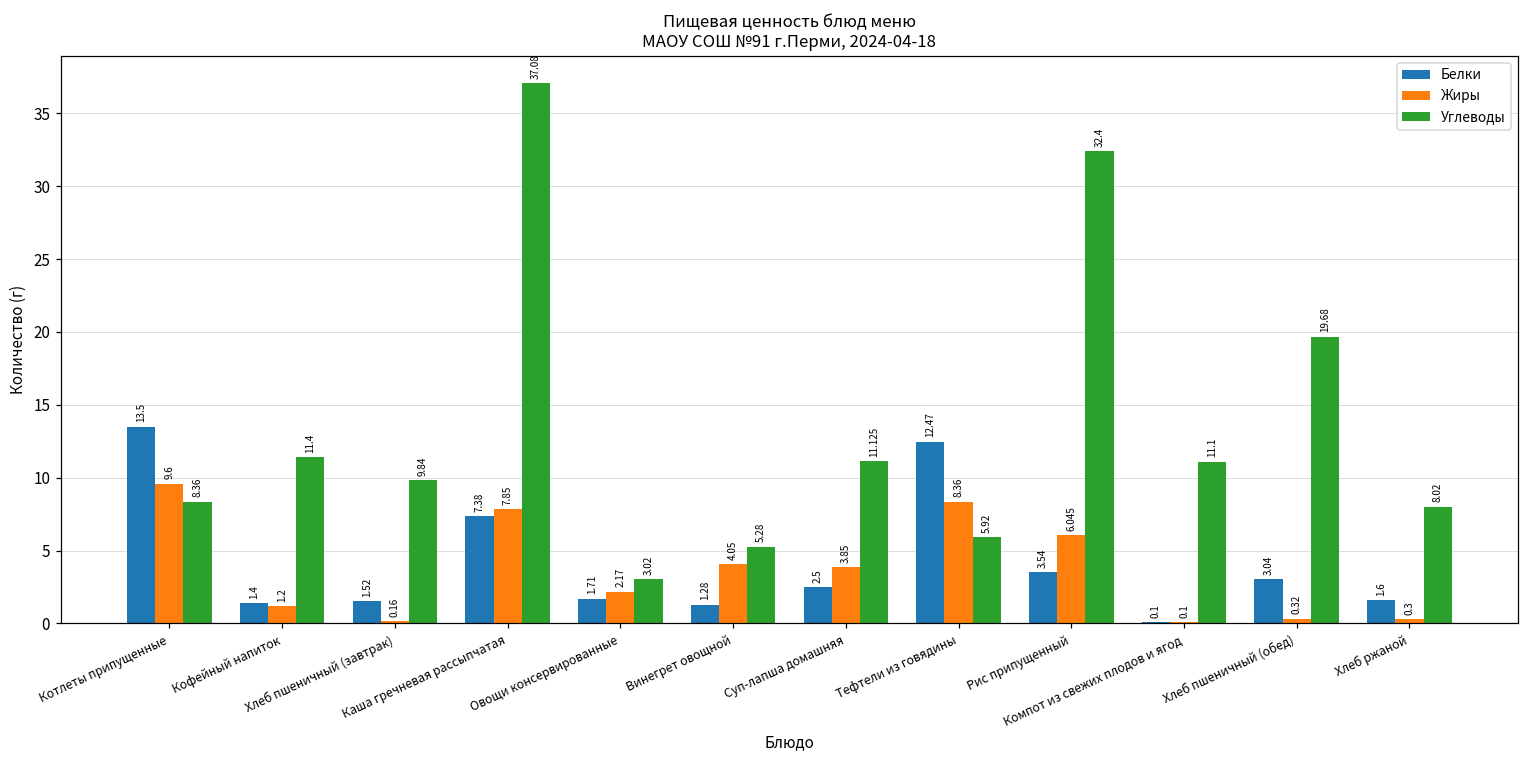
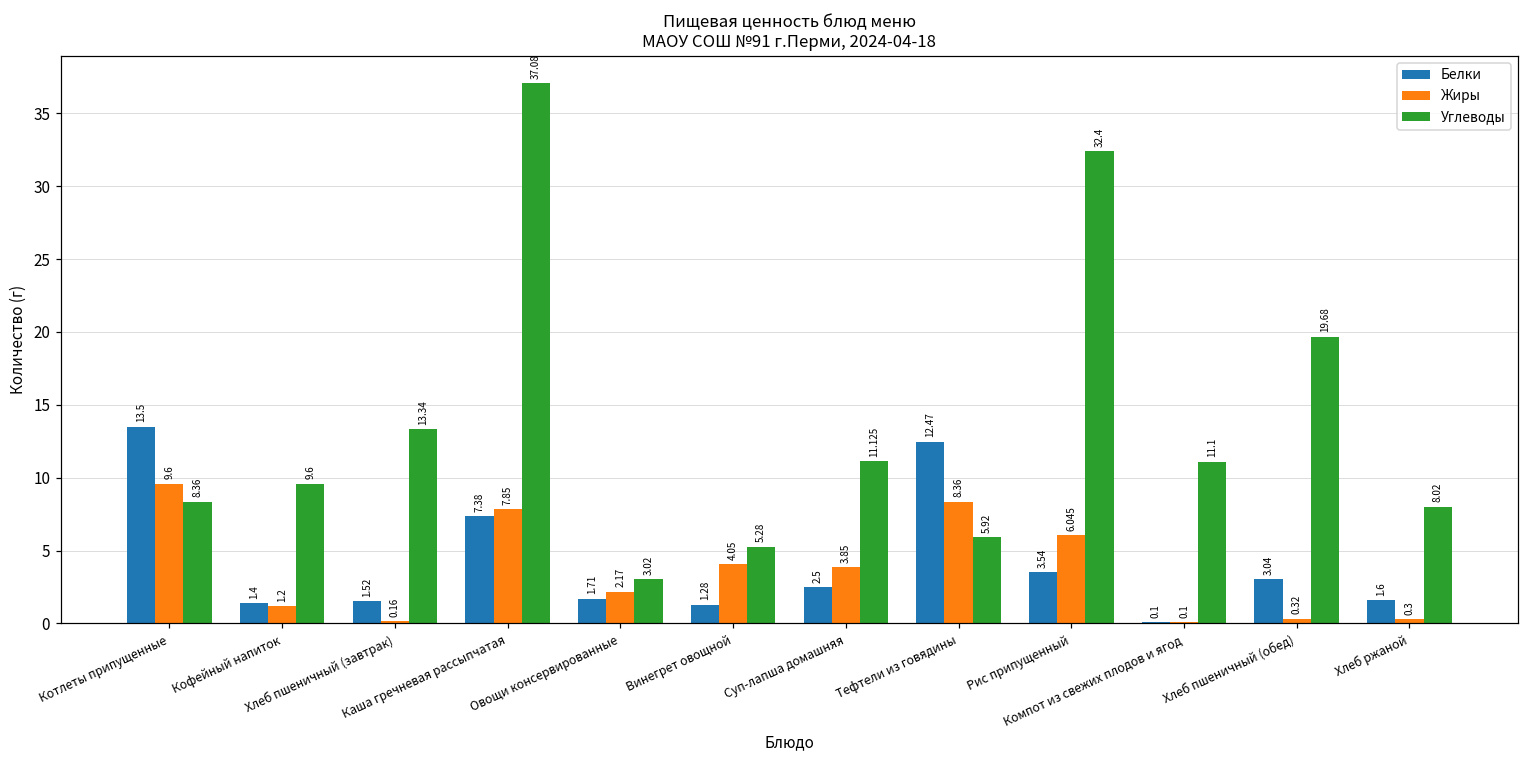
  {
    "Белки": {
      "Котлеты припущенные": 13.5,
      "Кофейный напиток": 1.4,
      "Хлеб пшеничный (завтрак)": 1.52,
      "Каша гречневая рассыпчатая": 7.38,
      "Овощи консервированные": 1.71,
      "Винегрет овощной": 1.28,
      "Суп-лапша домашняя": 2.5,
      "Тефтели из говядины": 12.47,
      "Рис припущенный": 3.54,
      "Компот из свежих плодов и ягод": 0.1,
      "Хлеб пшеничный (обед)": 3.04,
      "Хлеб ржаной": 1.6
    },
    "Жиры": {
      "Котлеты припущенные": 9.6,
      "Кофейный напиток": 1.2,
      "Хлеб пшеничный (завтрак)": 0.16,
      "Каша гречневая рассыпчатая": 7.85,
      "Овощи консервированные": 2.17,
      "Винегрет овощной": 4.05,
      "Суп-лапша домашняя": 3.85,
      "Тефтели из говядины": 8.36,
      "Рис припущенный": 6.045,
      "Компот из свежих плодов и ягод": 0.1,
      "Хлеб пшеничный (обед)": 0.32,
      "Хлеб ржаной": 0.3
    },
    "Углеводы": {
      "Котлеты припущенные": 8.36,
-     "Кофейный напиток": 11.4,
-     "Хлеб пшеничный (завтрак)": 9.84,
+     "Кофейный напиток": 9.6,
+     "Хлеб пшеничный (завтрак)": 13.34,
      "Каша гречневая рассыпчатая": 37.08,
      "Овощи консервированные": 3.02,
      "Винегрет овощной": 5.28,
      "Суп-лапша домашняя": 11.125,
      "Тефтели из говядины": 5.92,
      "Рис припущенный": 32.4,
      "Компот из свежих плодов и ягод": 11.1,
      "Хлеб пшеничный (обед)": 19.68,
      "Хлеб ржаной": 8.02
    }
  }
